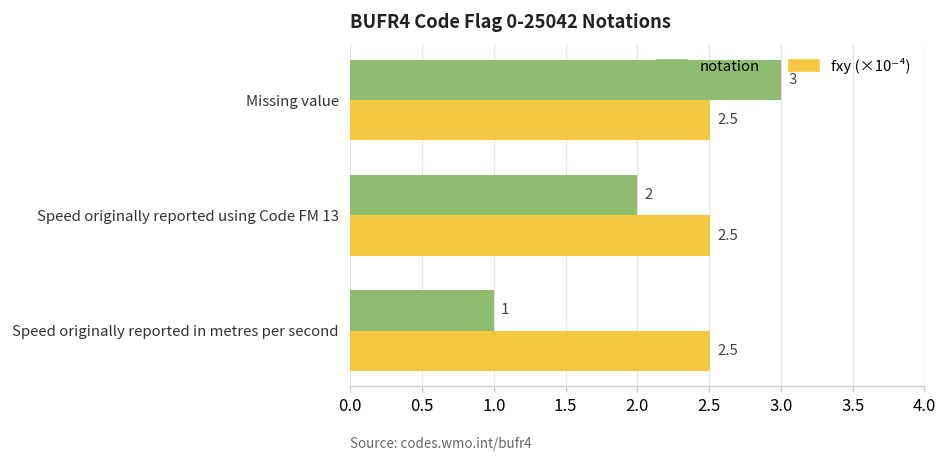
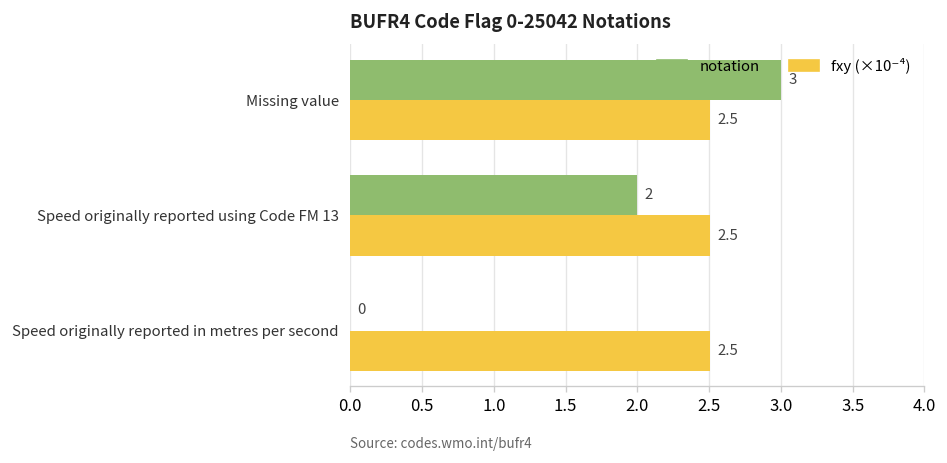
  {
    "notation": {
      "Missing value": 3,
      "Speed originally reported using Code FM 13": 2,
-     "Speed originally reported in metres per second": 1
+     "Speed originally reported in metres per second": 0
    },
    "fxy (×10⁻⁴)": {
      "Missing value": 2.5,
      "Speed originally reported using Code FM 13": 2.5,
      "Speed originally reported in metres per second": 2.5
    }
  }
